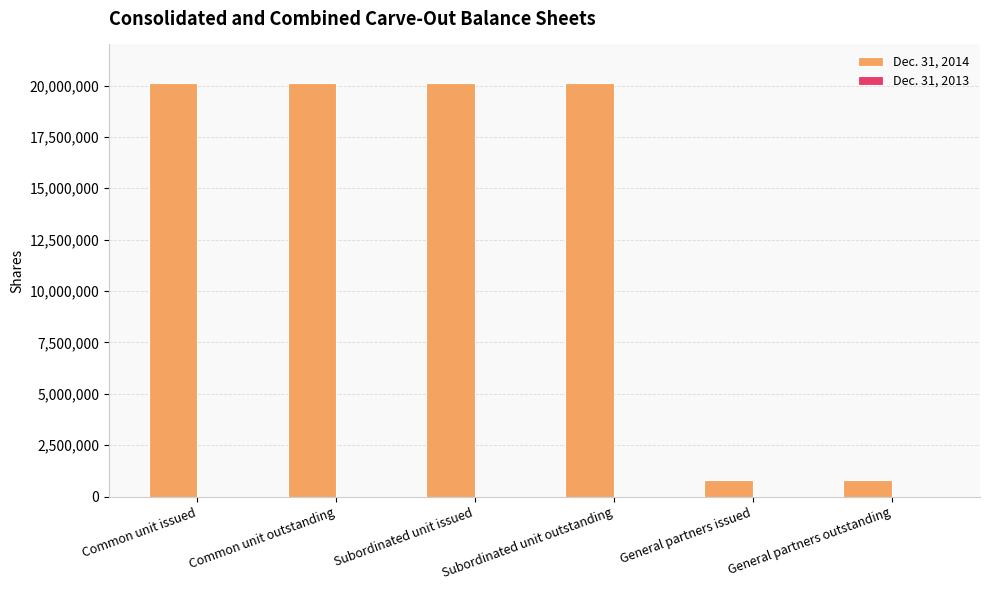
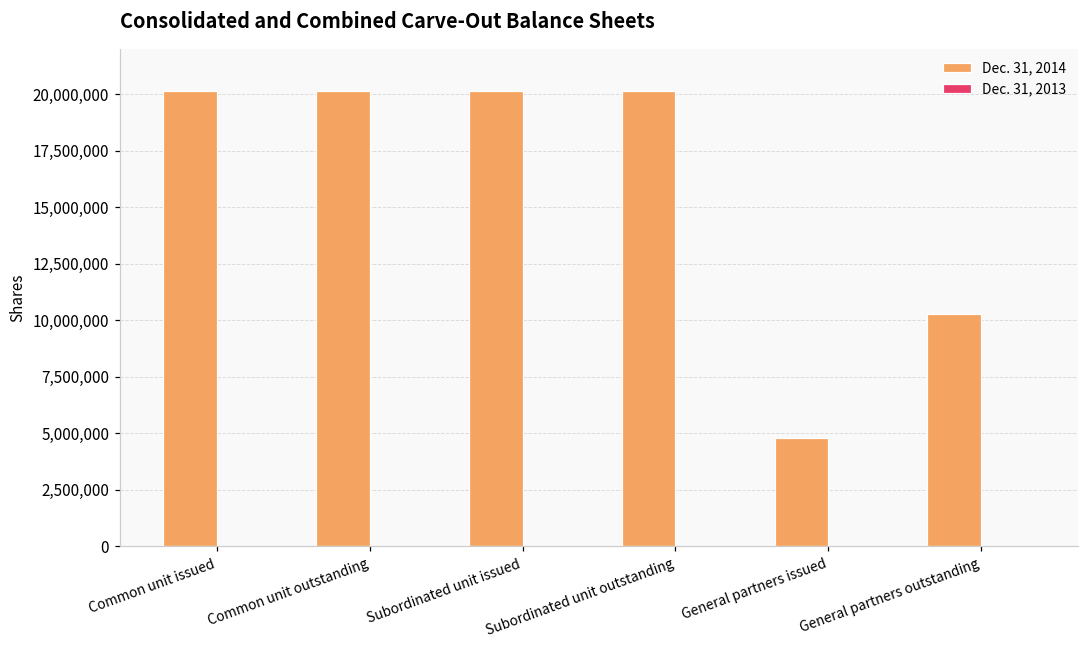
  {
    "Dec. 31, 2014": {
      "Common unit issued": "20,100,000",
      "Common unit outstanding": "20,100,000",
      "Subordinated unit issued": "20,100,000",
      "Subordinated unit outstanding": "20,100,000",
-     "General partners issued": "800,000",
-     "General partners outstanding": "800,000"
+     "General partners issued": "4,800,000",
+     "General partners outstanding": "10,300,000"
    },
    "Dec. 31, 2013": {
      "Common unit issued": "0",
      "Common unit outstanding": "0",
      "Subordinated unit issued": "0",
      "Subordinated unit outstanding": "0",
      "General partners issued": "0",
      "General partners outstanding": "0"
    }
  }
